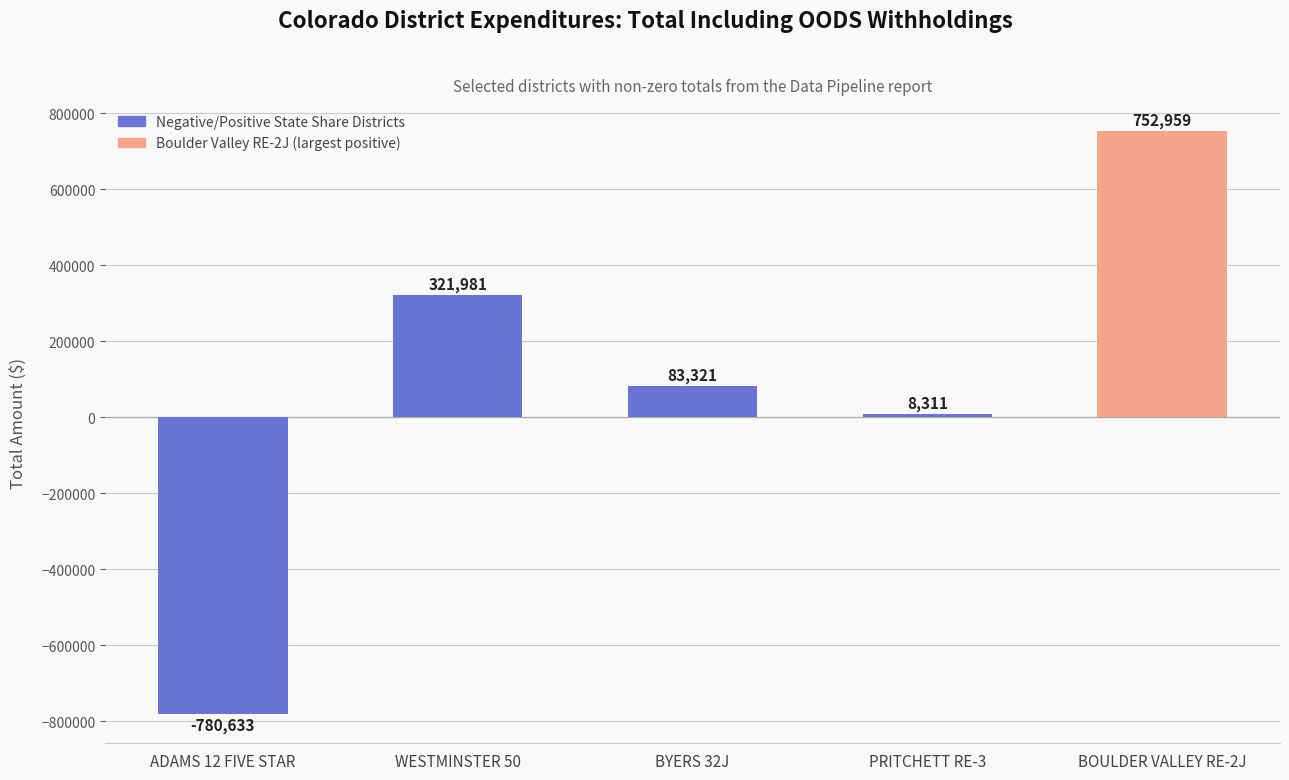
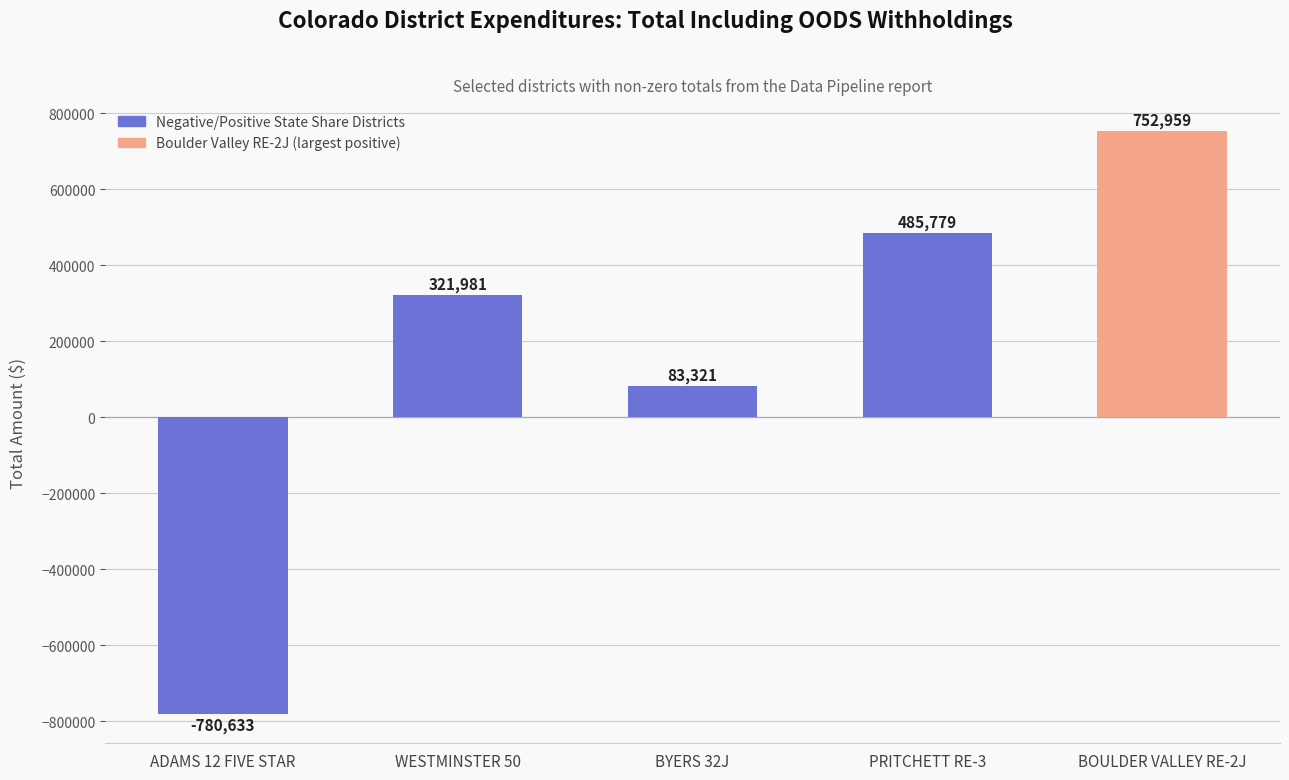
  {
    "ADAMS 12 FIVE STAR": "-780,633",
    "WESTMINSTER 50": "321,981",
    "BYERS 32J": "83,321",
-   "PRITCHETT RE-3": "8,311",
+   "PRITCHETT RE-3": "485,779",
    "BOULDER VALLEY RE-2J": "752,959"
  }
